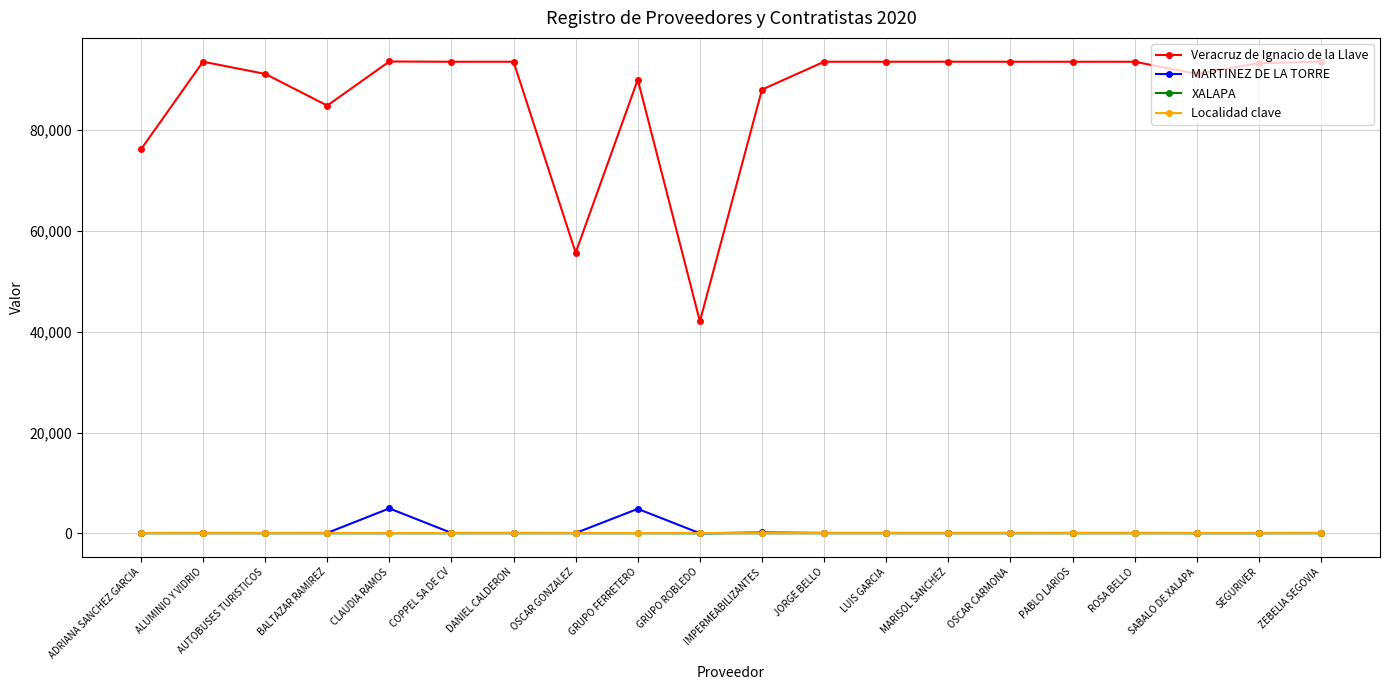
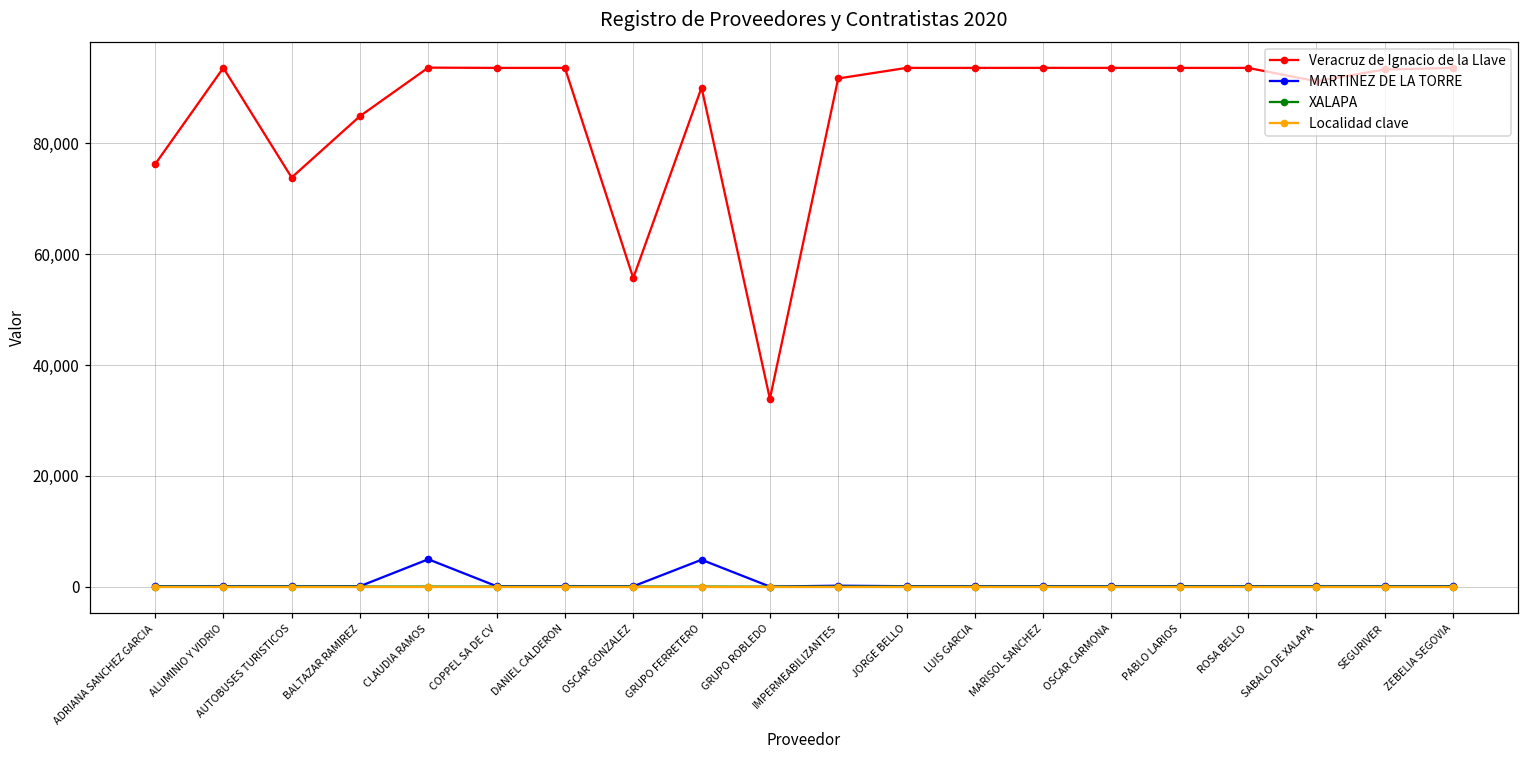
  {
    "Veracruz de Ignacio de la Llave": {
      "ADRIANA SANCHEZ GARCIA": "76,000",
      "ALUMINIO Y VIDRIO": "94,000",
-     "AUTOBUSES TURISTICOS": "91,000",
+     "AUTOBUSES TURISTICOS": "74,000",
      "BALTAZAR RAMIREZ": "85,000",
      "CLAUDIA RAMOS": "94,000",
      "COPPEL SA DE CV": "94,000",
      "DANIEL CALDERON": "94,000",
      "OSCAR GONZALEZ": "56,000",
      "GRUPO FERRETERO": "90,000",
-     "GRUPO ROBLEDO": "42,000",
-     "IMPERMEABILIZANTES": "88,000",
+     "GRUPO ROBLEDO": "34,000",
+     "IMPERMEABILIZANTES": "92,000",
      "JORGE BELLO": "94,000",
      "LUIS GARCIA": "94,000",
      "MARISOL SANCHEZ": "94,000",
      "OSCAR CARMONA": "94,000",
      "PABLO LARIOS": "94,000",
      "ROSA BELLO": "94,000"
    },
    "MARTINEZ DE LA TORRE": {
      "CLAUDIA RAMOS": "5,000",
      "GRUPO FERRETERO": "5,000"
    },
    "Localidad clave": {
      "CLAUDIA RAMOS": "0",
      "GRUPO FERRETERO": "0"
    }
  }
